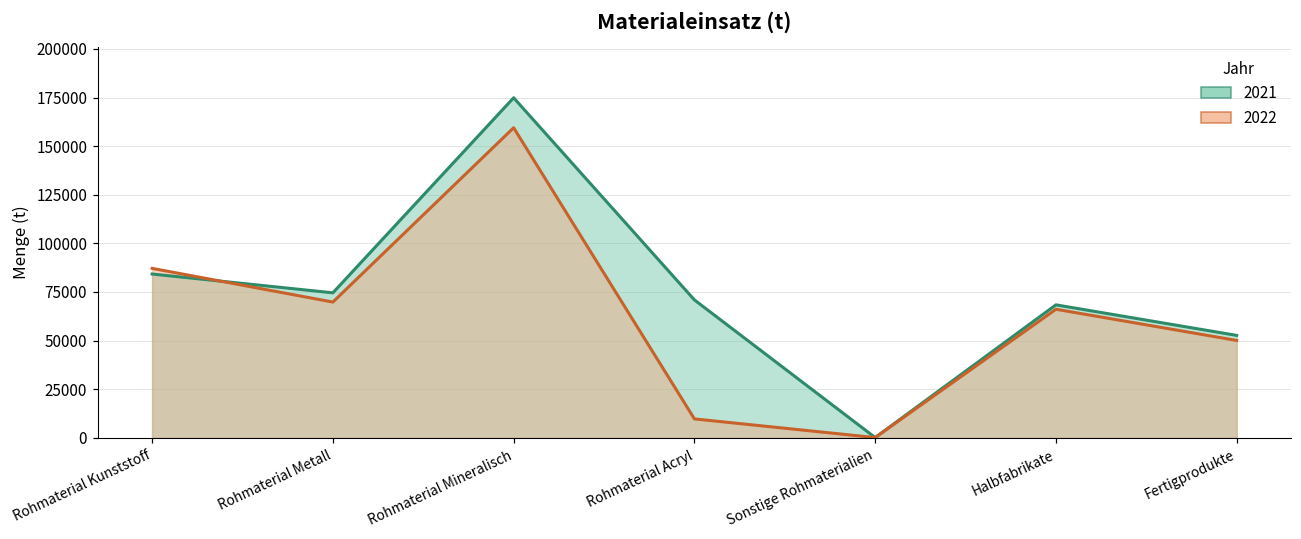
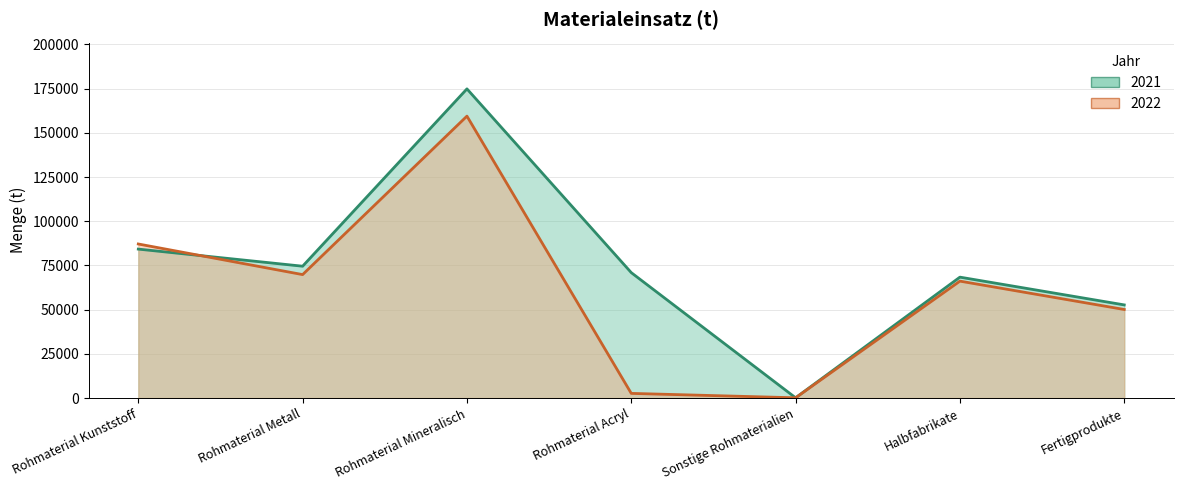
  {
    "2021": {
      "Rohmaterial Kunststoff": 84000,
      "Rohmaterial Metall": 75000,
      "Rohmaterial Mineralisch": 175000,
      "Rohmaterial Acryl": 71000,
      "Halbfabrikate": 68000,
      "Fertigprodukte": 53000
    },
    "2022": {
      "Rohmaterial Kunststoff": 87000,
      "Rohmaterial Metall": 70000,
      "Rohmaterial Mineralisch": 159000,
-     "Rohmaterial Acryl": 10000,
+     "Rohmaterial Acryl": 3000,
      "Halbfabrikate": 66000,
      "Fertigprodukte": 50000
    }
  }
